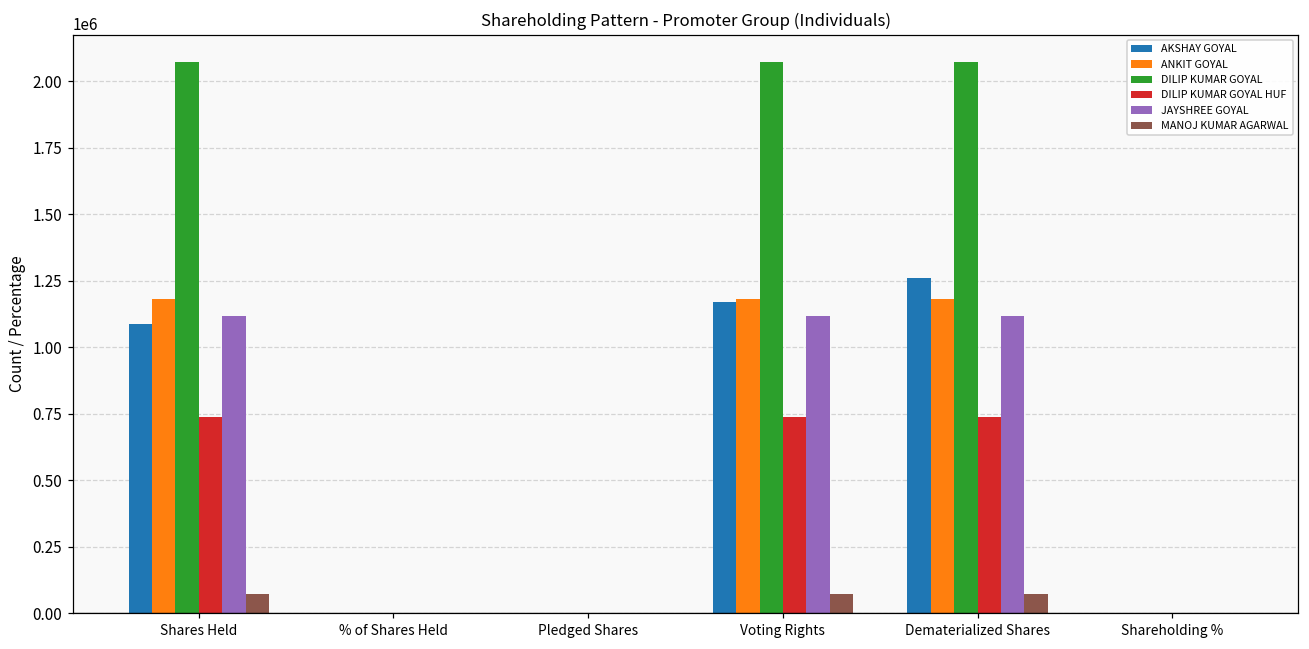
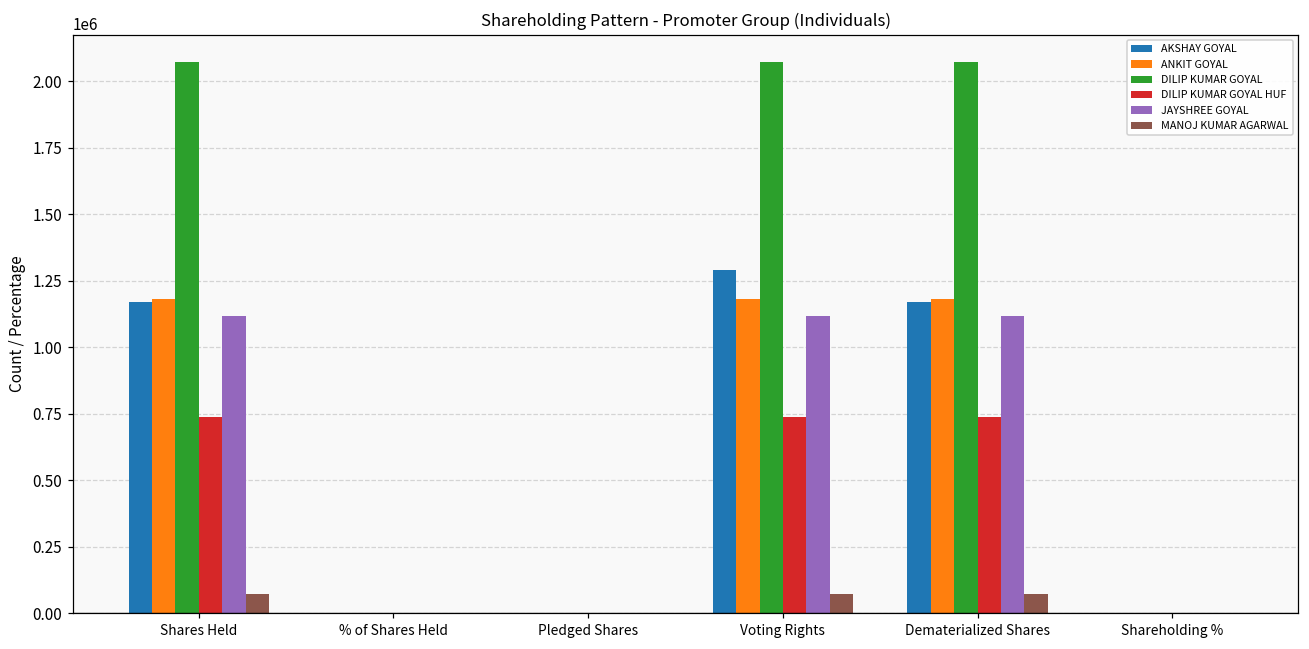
  {
    "AKSHAY GOYAL": {
-     "Shares Held": 1090000,
+     "Shares Held": 1170000,
      "Pledged Shares": 0,
-     "Voting Rights": 1170000,
-     "Dematerialized Shares": 1260000
+     "Voting Rights": 1290000,
+     "Dematerialized Shares": 1170000
    },
    "ANKIT GOYAL": {
      "Shares Held": 1180000,
      "Pledged Shares": 0,
      "Voting Rights": 1180000,
      "Dematerialized Shares": 1180000
    },
    "DILIP KUMAR GOYAL": {
      "Shares Held": 2070000,
      "Pledged Shares": 0,
      "Voting Rights": 2070000,
      "Dematerialized Shares": 2070000
    },
    "DILIP KUMAR GOYAL HUF": {
      "Shares Held": 740000,
      "Pledged Shares": 0,
      "Voting Rights": 740000,
      "Dematerialized Shares": 740000
    },
    "JAYSHREE GOYAL": {
      "Shares Held": 1120000,
      "Pledged Shares": 0,
      "Voting Rights": 1120000,
      "Dematerialized Shares": 1120000
    },
    "MANOJ KUMAR AGARWAL": {
      "Shares Held": 70000,
      "Pledged Shares": 0,
      "Voting Rights": 70000,
      "Dematerialized Shares": 70000
    }
  }
